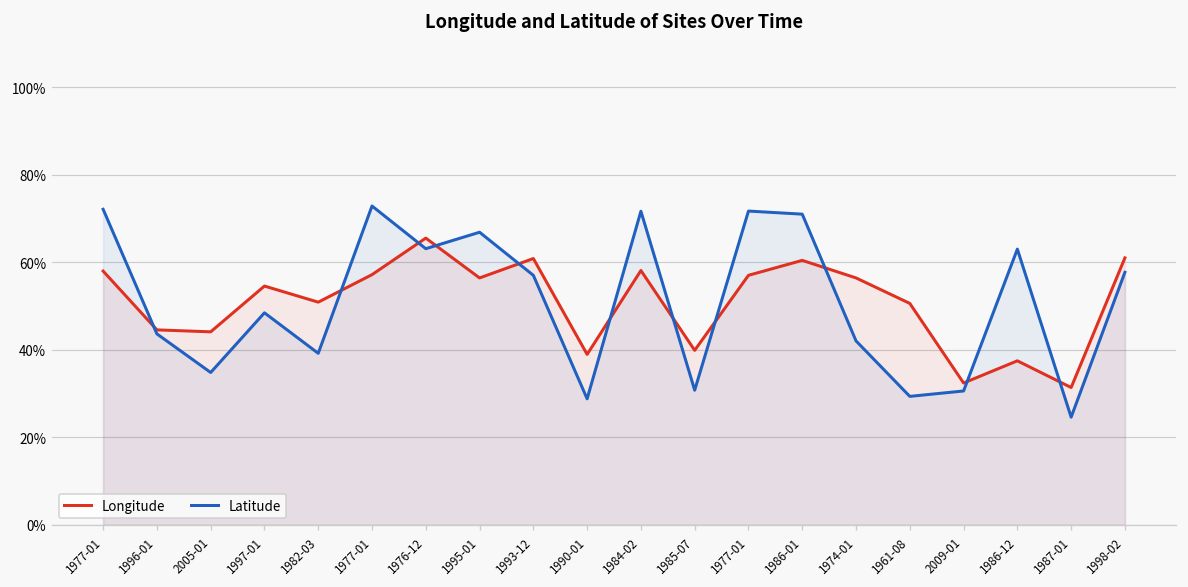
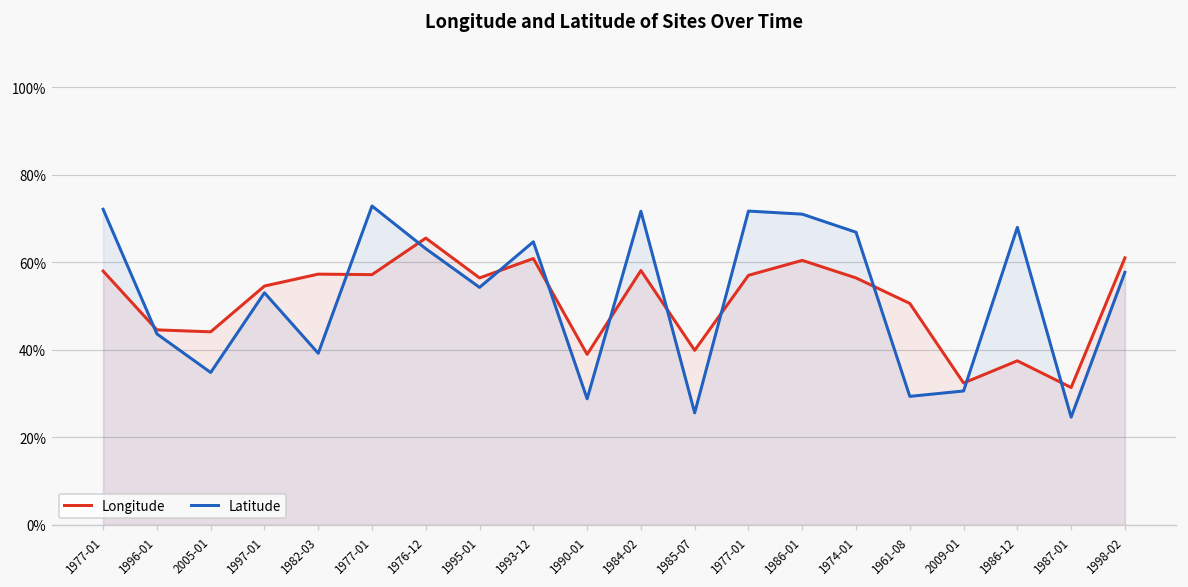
  {
    "Longitude": {
      "1996-01": "45%",
      "2005-01": "44%",
      "1997-01": "55%",
-     "1982-03": "51%",
+     "1982-03": "57%",
      "1976-12": "66%",
      "1995-01": "56%",
      "1993-12": "61%",
      "1990-01": "39%",
      "1984-02": "58%",
      "1985-07": "40%",
      "1986-01": "60%",
      "1974-01": "56%",
      "1961-08": "51%",
      "2009-01": "32%",
      "1986-12": "37%",
      "1987-01": "31%",
      "1998-02": "61%"
    },
    "Latitude": {
      "1996-01": "44%",
      "2005-01": "35%",
-     "1997-01": "48%",
+     "1997-01": "53%",
      "1982-03": "39%",
      "1976-12": "63%",
-     "1995-01": "67%",
-     "1993-12": "57%",
+     "1995-01": "54%",
+     "1993-12": "65%",
      "1990-01": "29%",
      "1984-02": "72%",
-     "1985-07": "31%",
+     "1985-07": "26%",
      "1986-01": "71%",
-     "1974-01": "42%",
+     "1974-01": "67%",
      "1961-08": "29%",
      "2009-01": "31%",
-     "1986-12": "63%",
+     "1986-12": "68%",
      "1987-01": "25%",
      "1998-02": "58%"
    }
  }
